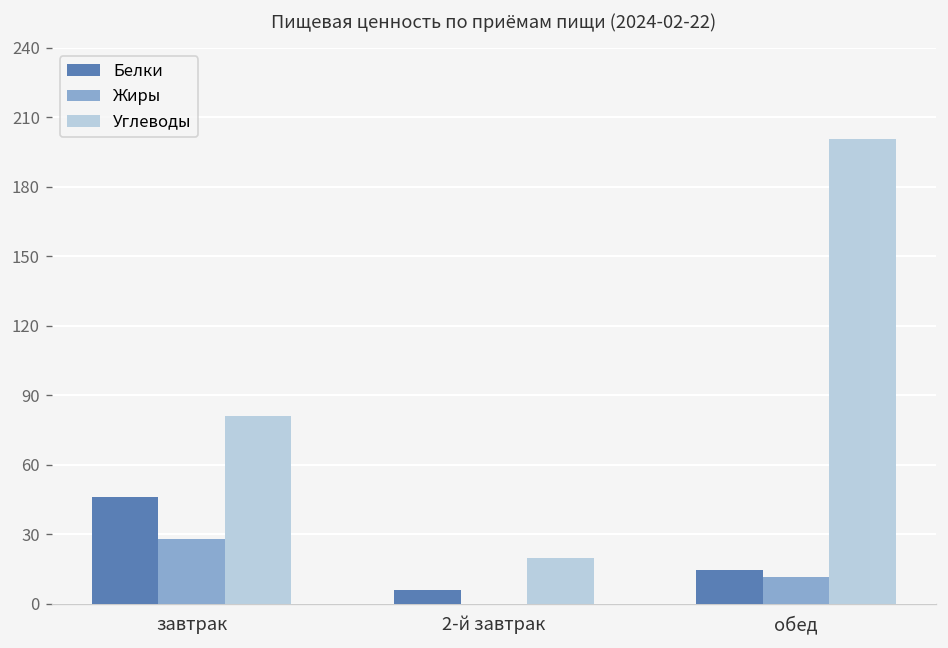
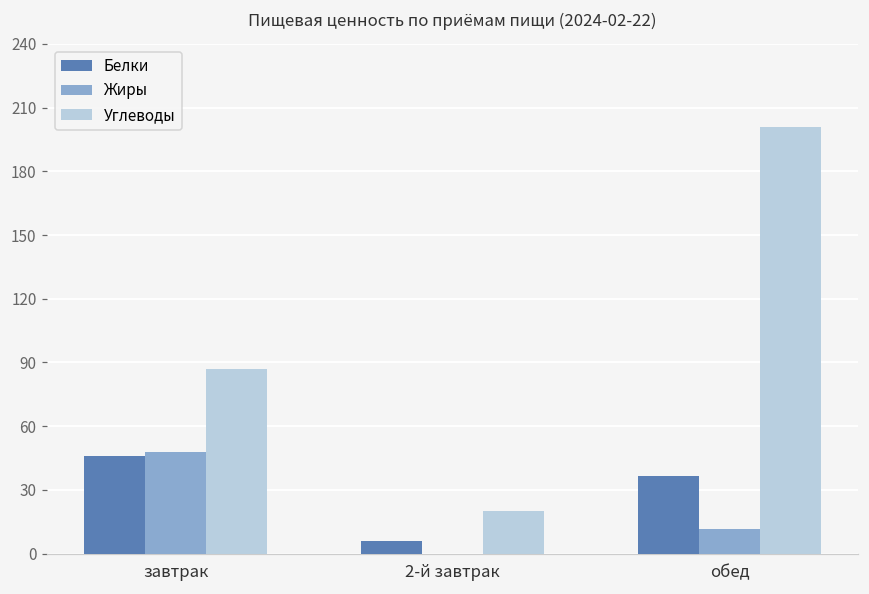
  {
    "Белки": {
      "завтрак": 46,
      "2-й завтрак": 6,
-     "обед": 15
+     "обед": 36
    },
    "Жиры": {
-     "завтрак": 28,
+     "завтрак": 48,
      "2-й завтрак": 0,
      "обед": 12
    },
    "Углеводы": {
-     "завтрак": 81,
+     "завтрак": 87,
      "2-й завтрак": 20,
      "обед": 201
    }
  }
